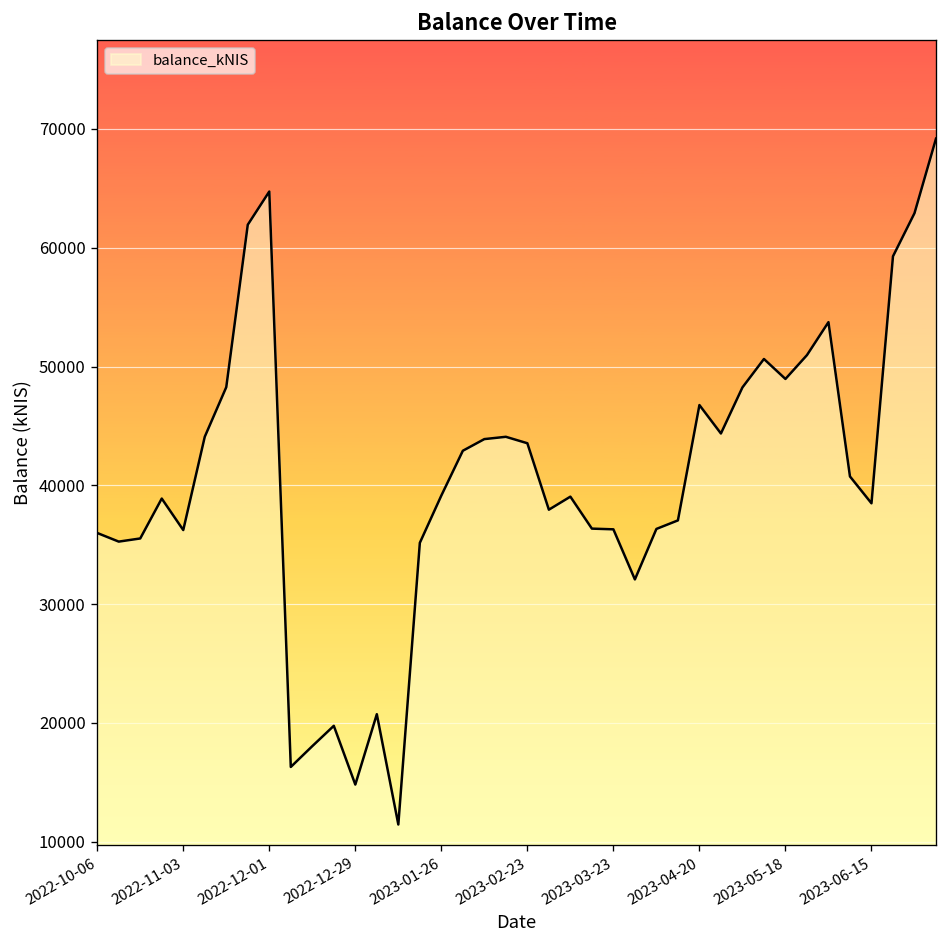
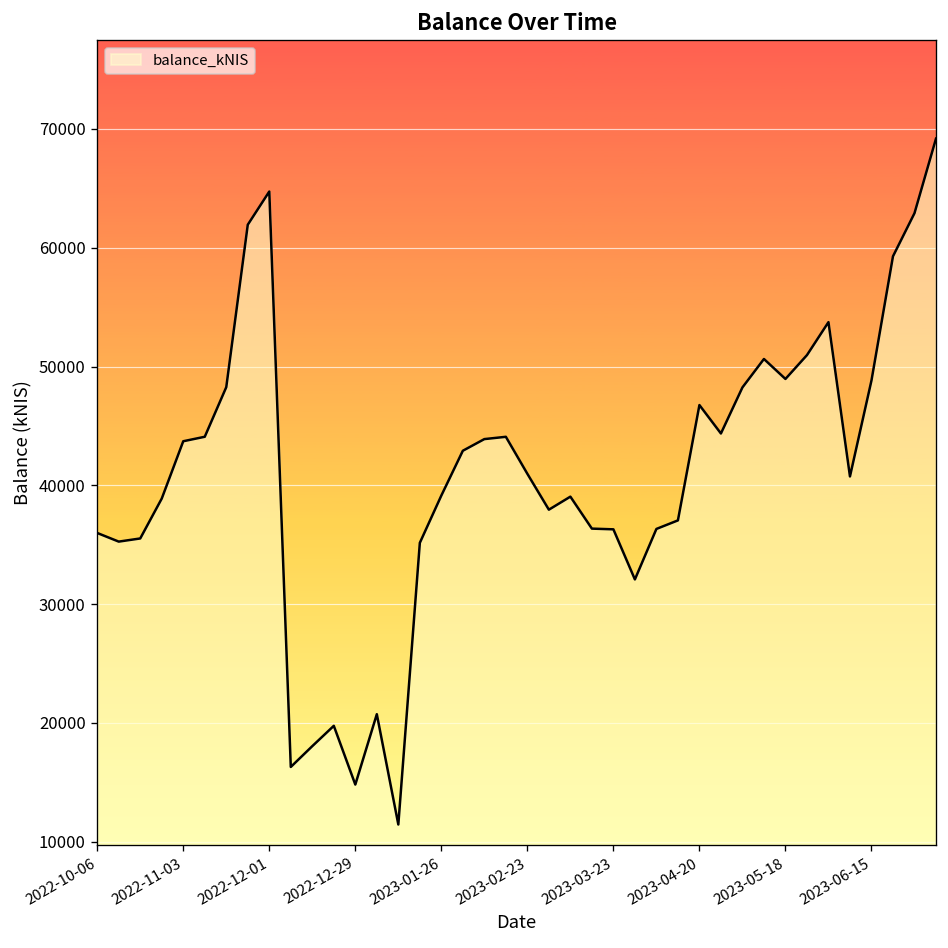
  {
    "2022-10-06": 36000,
-   "2022-11-03": 36000,
+   "2022-11-03": 44000,
    "2022-12-01": 65000,
    "2022-12-29": 15000,
    "2023-01-26": 39000,
-   "2023-02-23": 44000,
+   "2023-02-23": 41000,
    "2023-03-23": 36000,
    "2023-04-20": 47000,
    "2023-05-18": 49000,
-   "2023-06-15": 38000
+   "2023-06-15": 49000
  }
